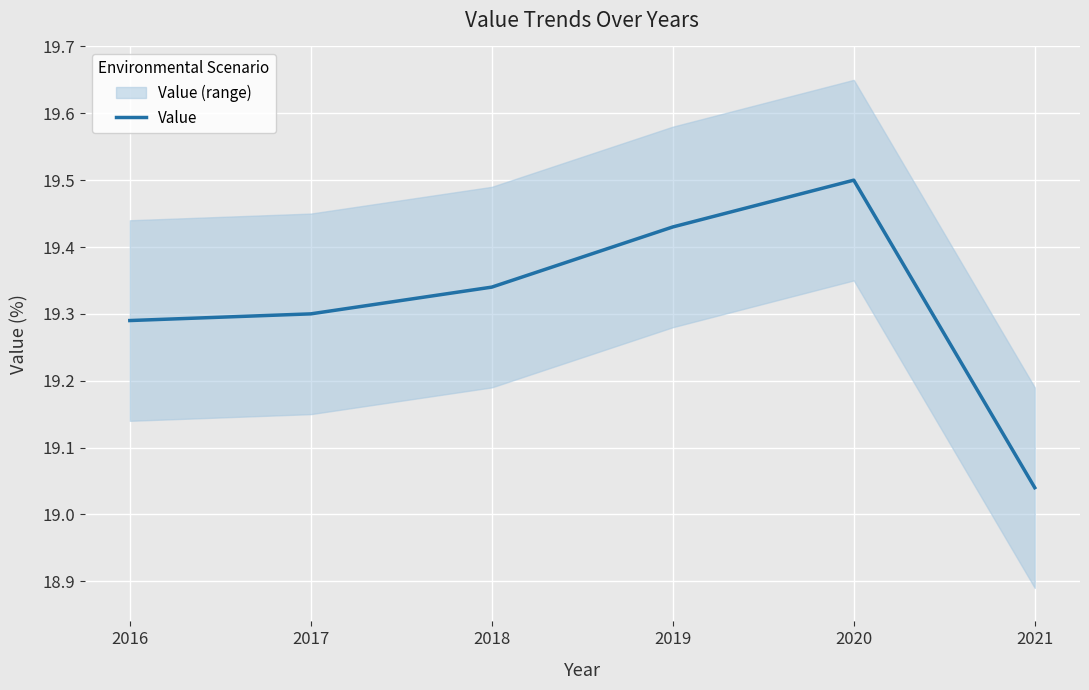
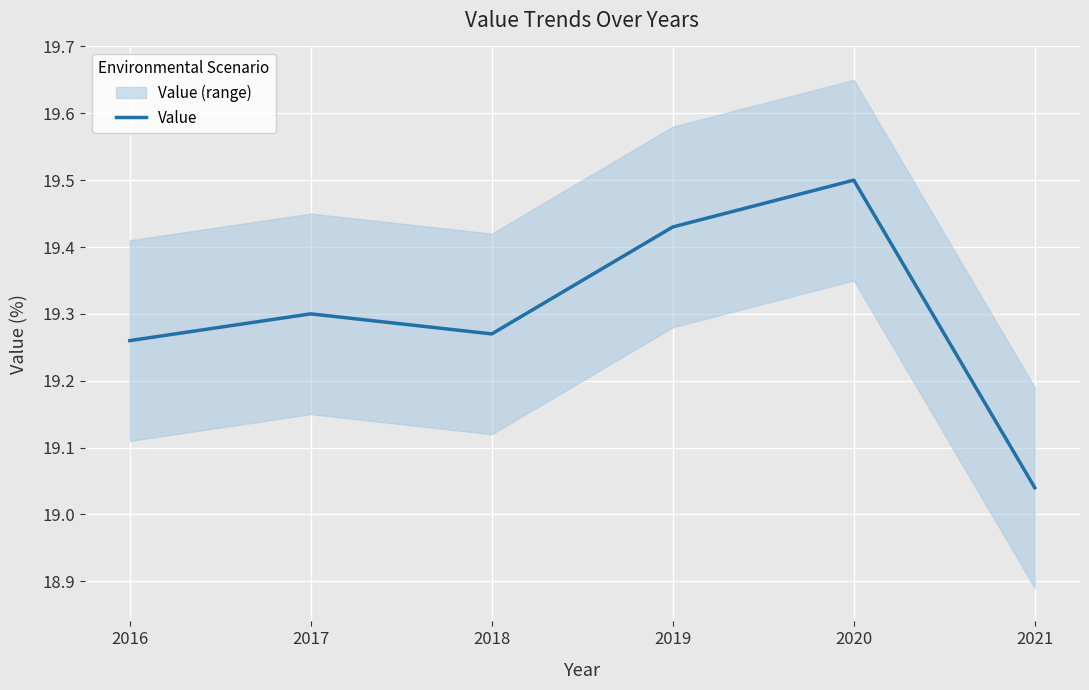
  {
    "Value": {
-     "2016": 19.29,
+     "2016": 19.26,
      "2017": 19.30,
-     "2018": 19.34,
+     "2018": 19.27,
      "2019": 19.43,
      "2020": 19.50,
      "2021": 19.04
    }
  }
